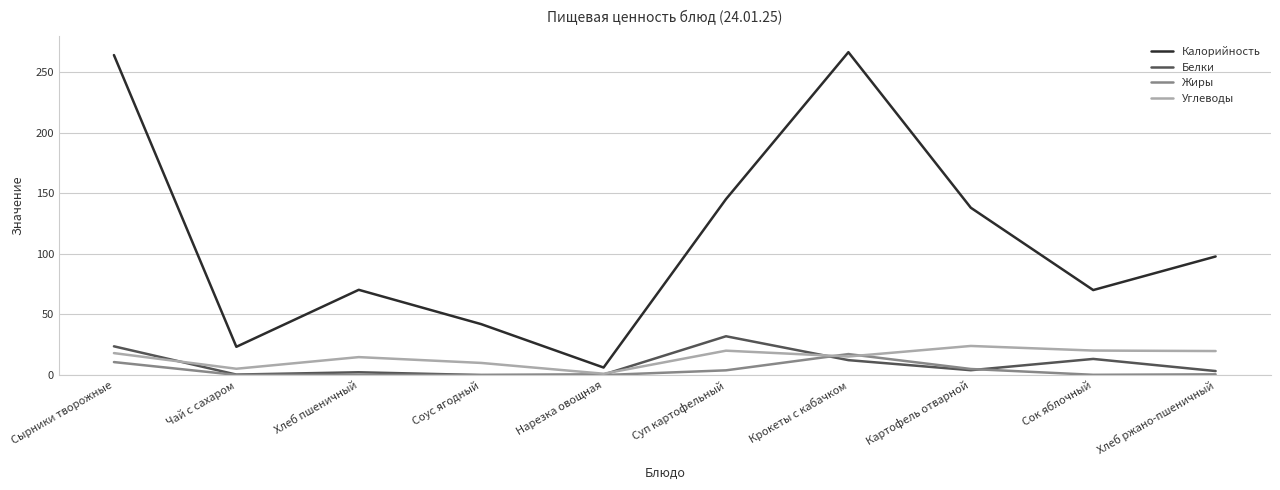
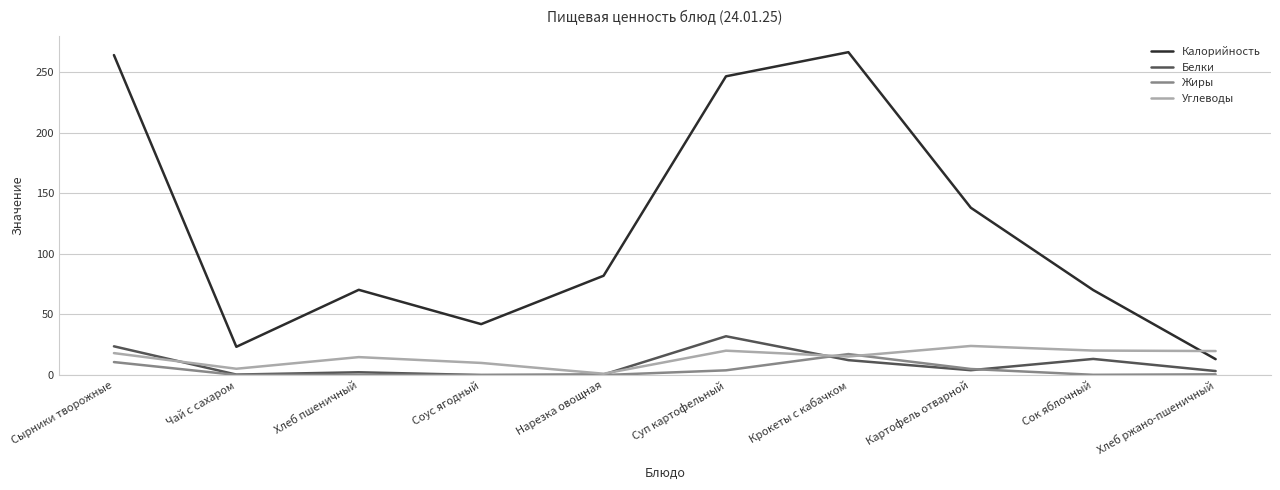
  {
    "Калорийность": {
      "Сырники творожные": 264,
      "Чай с сахаром": 23,
      "Хлеб пшеничный": 70,
      "Соус ягодный": 42,
-     "Нарезка овощная": 6,
-     "Суп картофельный": 145,
+     "Нарезка овощная": 82,
+     "Суп картофельный": 246,
      "Крокеты с кабачком": 266,
      "Картофель отварной": 138,
      "Сок яблочный": 70,
-     "Хлеб ржано-пшеничный": 98
+     "Хлеб ржано-пшеничный": 13
    },
    "Белки": {
      "Сырники творожные": 24,
      "Суп картофельный": 32,
      "Крокеты с кабачком": 12,
      "Сок яблочный": 13,
      "Хлеб ржано-пшеничный": 3
    }
  }
